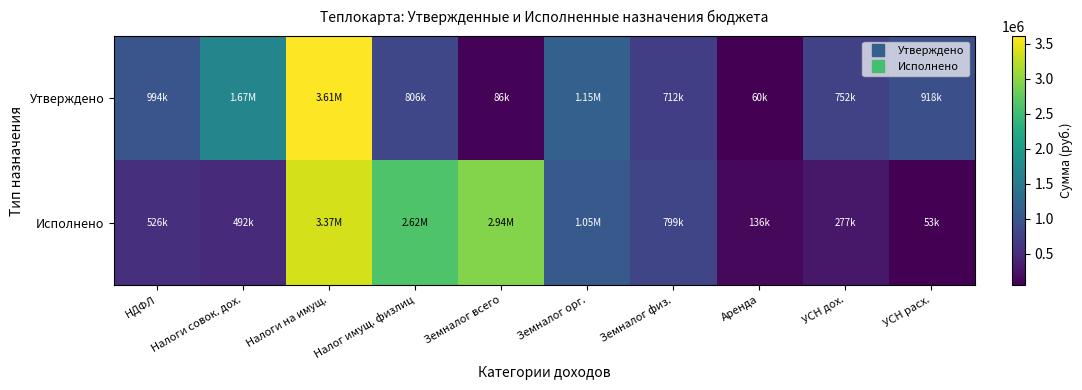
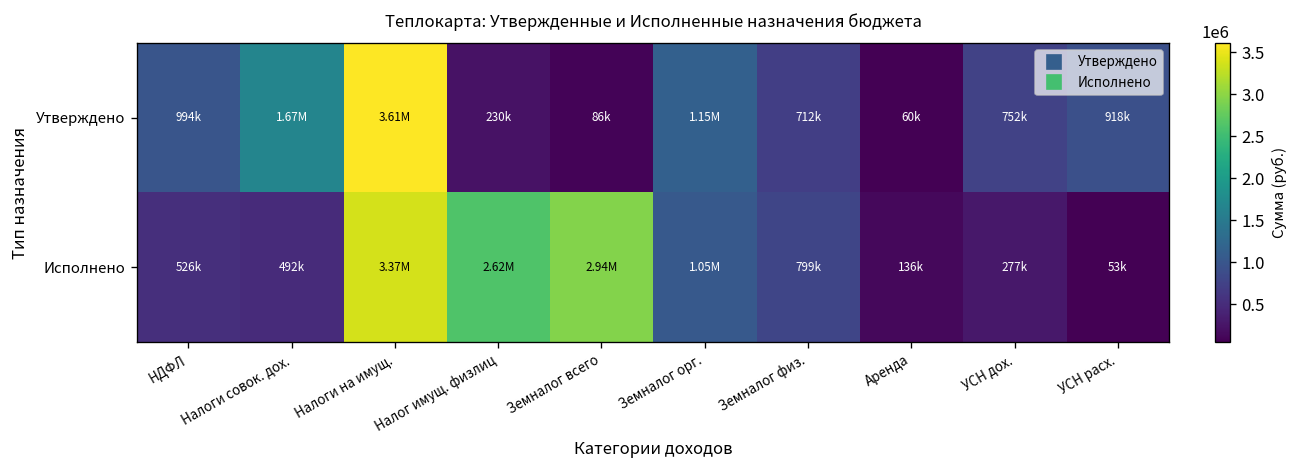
  {
    "Утверждено": {
      "НДФЛ": "994k",
      "Налоги совок. дох.": "1.67M",
      "Налоги на имущ.": "3.61M",
-     "Налог имущ. физлиц": "806k",
+     "Налог имущ. физлиц": "230k",
      "Земналог всего": "86k",
      "Земналог орг.": "1.15M",
      "Земналог физ.": "712k",
      "Аренда": "60k",
      "УСН дох.": "752k",
      "УСН расх.": "918k"
    },
    "Исполнено": {
      "НДФЛ": "526k",
      "Налоги совок. дох.": "492k",
      "Налоги на имущ.": "3.37M",
      "Налог имущ. физлиц": "2.62M",
      "Земналог всего": "2.94M",
      "Земналог орг.": "1.05M",
      "Земналог физ.": "799k",
      "Аренда": "136k",
      "УСН дох.": "277k",
      "УСН расх.": "53k"
    }
  }
